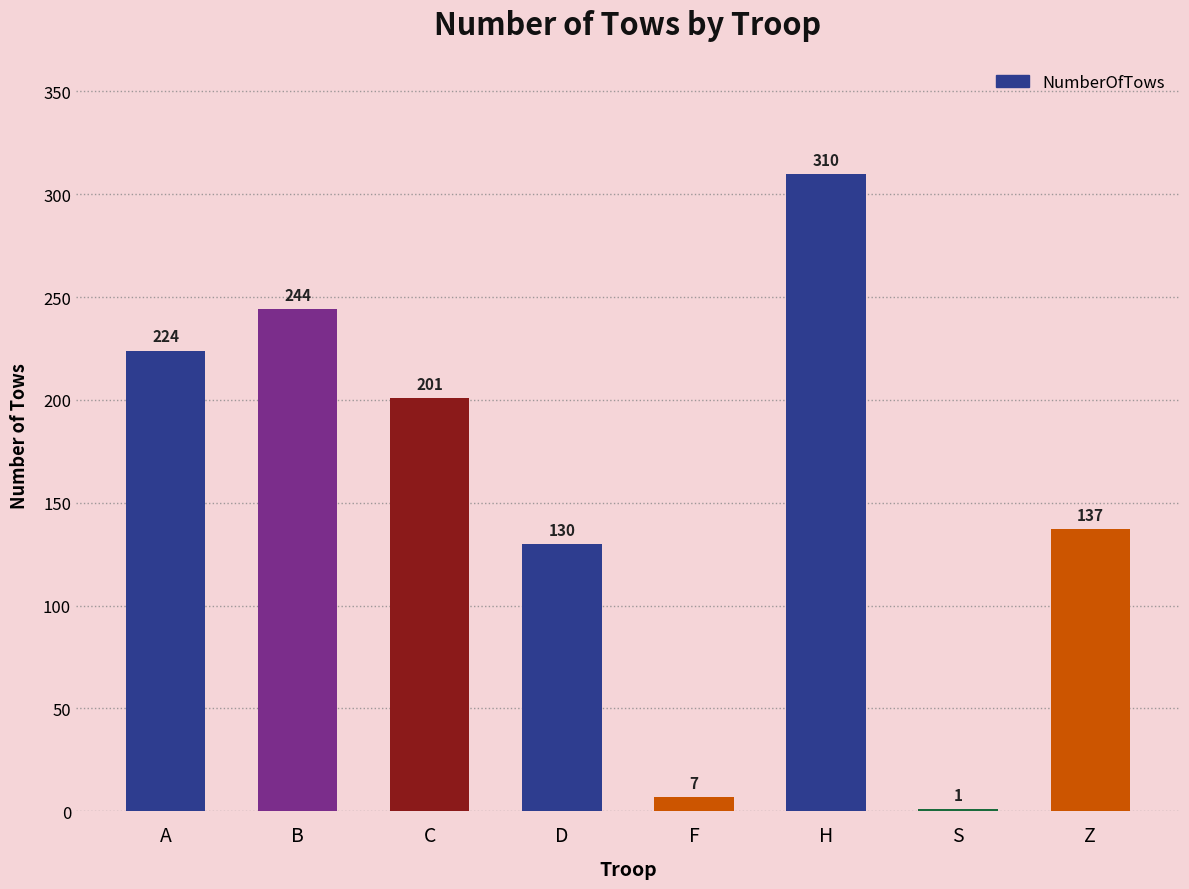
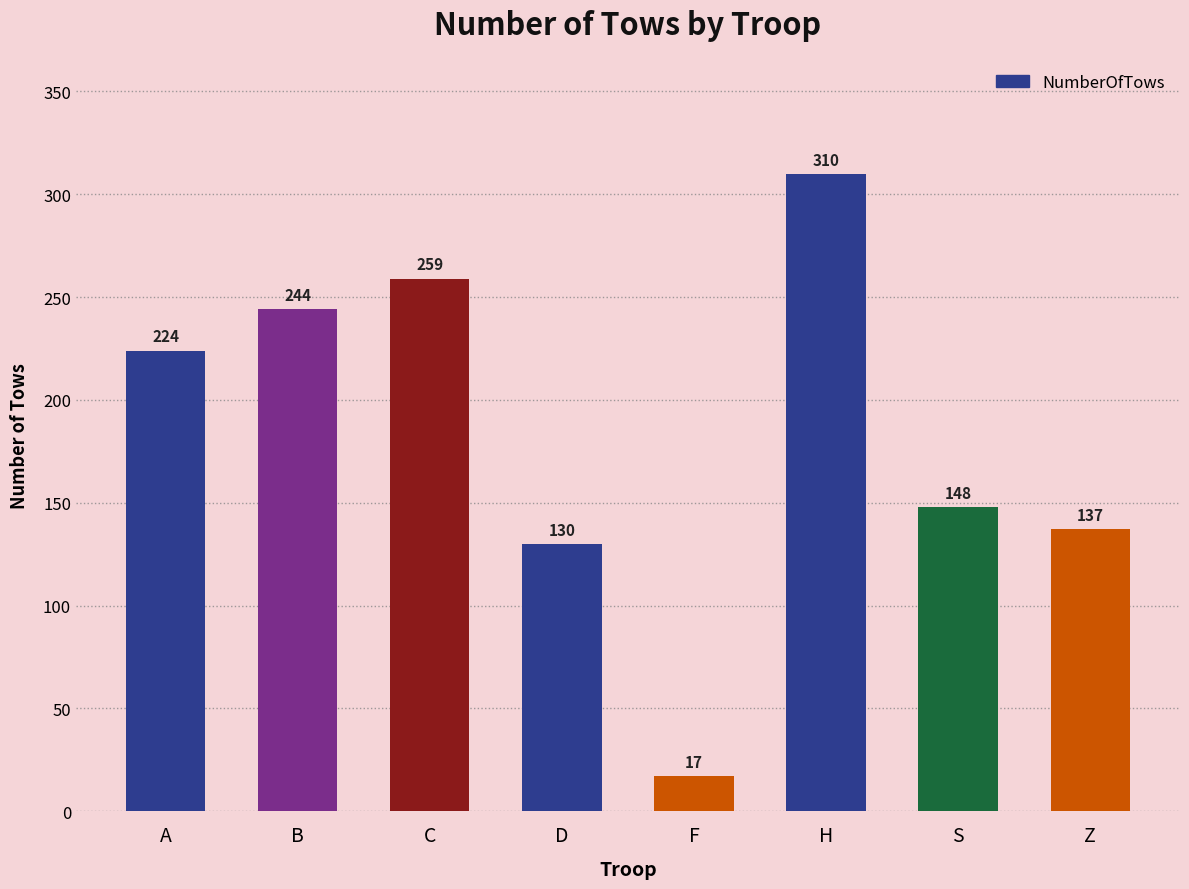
  {
    "A": 224,
    "B": 244,
-   "C": 201,
+   "C": 259,
    "D": 130,
-   "F": 7,
+   "F": 17,
    "H": 310,
-   "S": 1,
+   "S": 148,
    "Z": 137
  }
